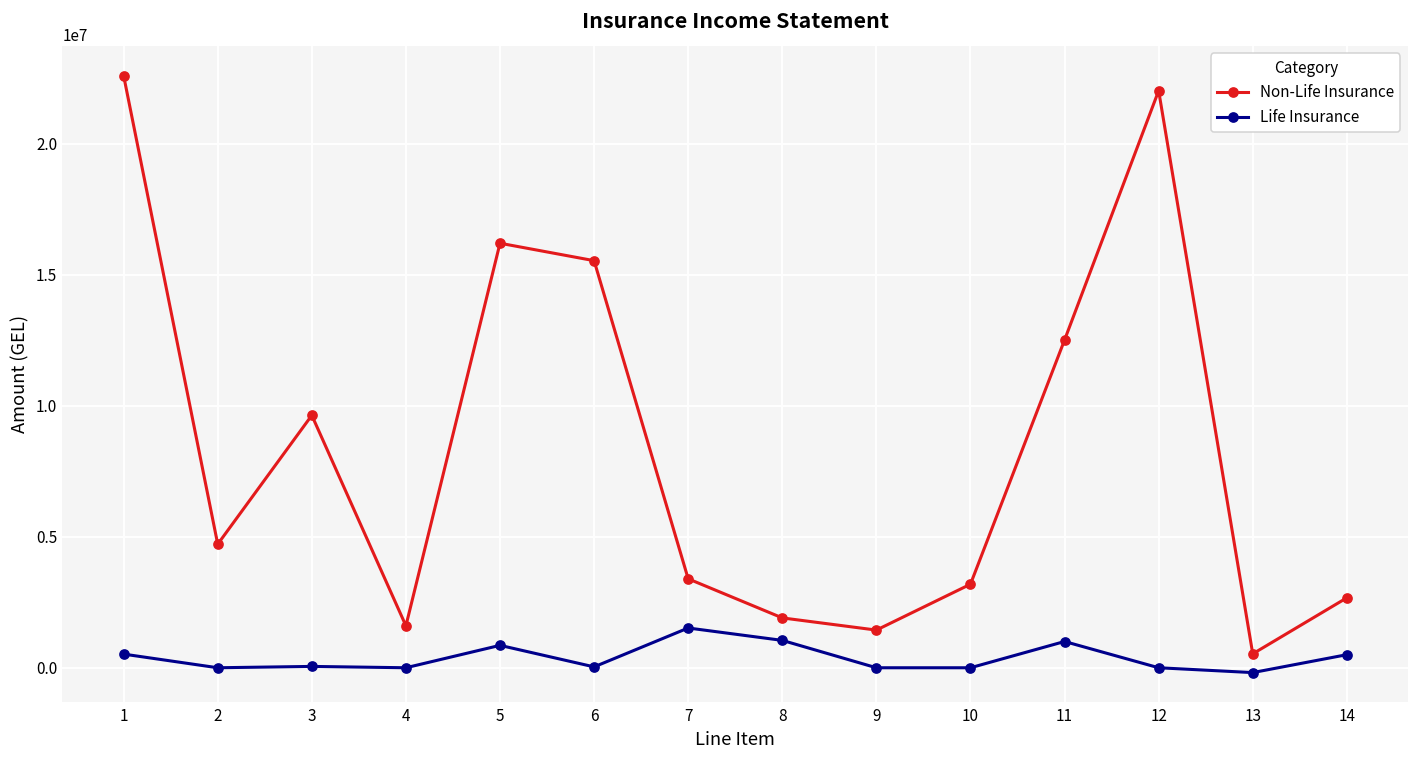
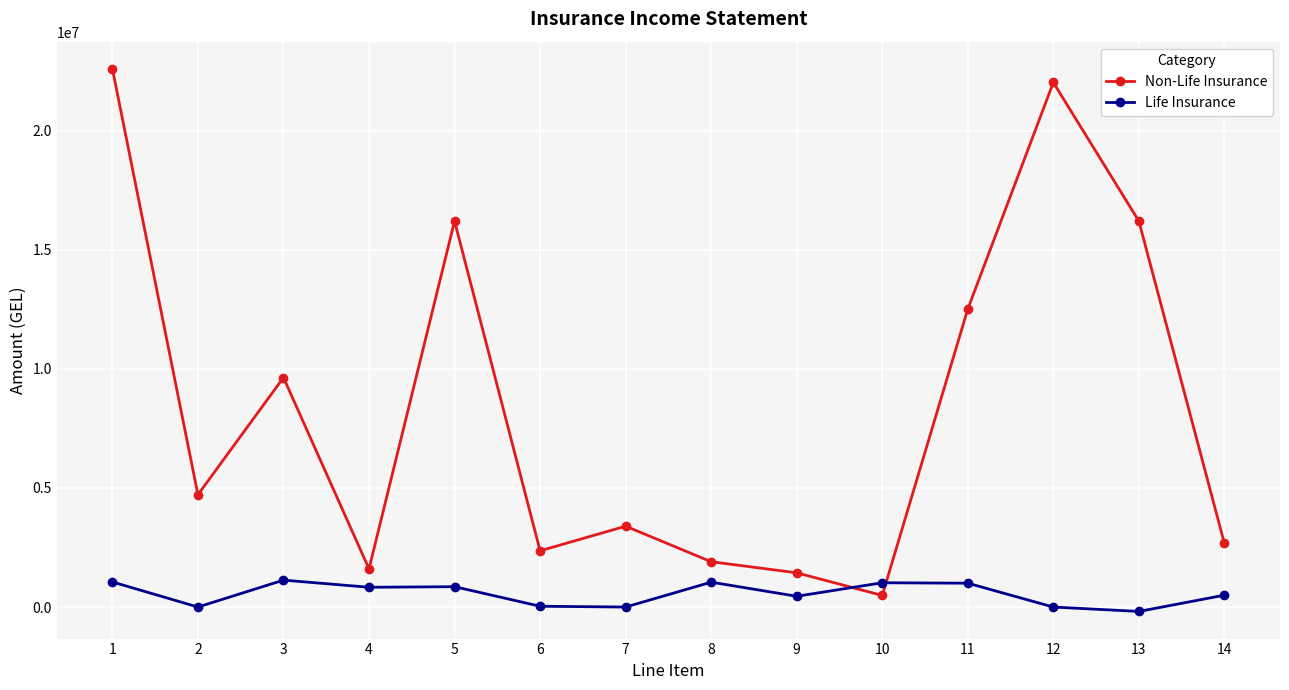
  {
    "Non-Life Insurance": {
      "1": 22600000,
      "2": 4700000,
      "3": 9600000,
      "4": 1600000,
      "5": 16200000,
-     "6": 15500000,
+     "6": 2400000,
      "7": 3400000,
      "8": 1900000,
      "9": 1400000,
-     "10": 3200000,
+     "10": 500000,
      "11": 12500000,
      "12": 22000000,
-     "13": 500000,
+     "13": 16200000,
      "14": 2700000
    },
    "Life Insurance": {
-     "1": 500000,
+     "1": 1100000,
      "2": 0,
-     "3": 100000,
-     "4": 0,
+     "3": 1100000,
+     "4": 800000,
      "5": 900000,
      "6": 0,
-     "7": 1500000,
+     "7": 0,
      "8": 1000000,
-     "9": 0,
-     "10": 0,
+     "9": 500000,
+     "10": 1000000,
      "11": 1000000,
      "12": 0,
      "13": -200000,
      "14": 500000
    }
  }
